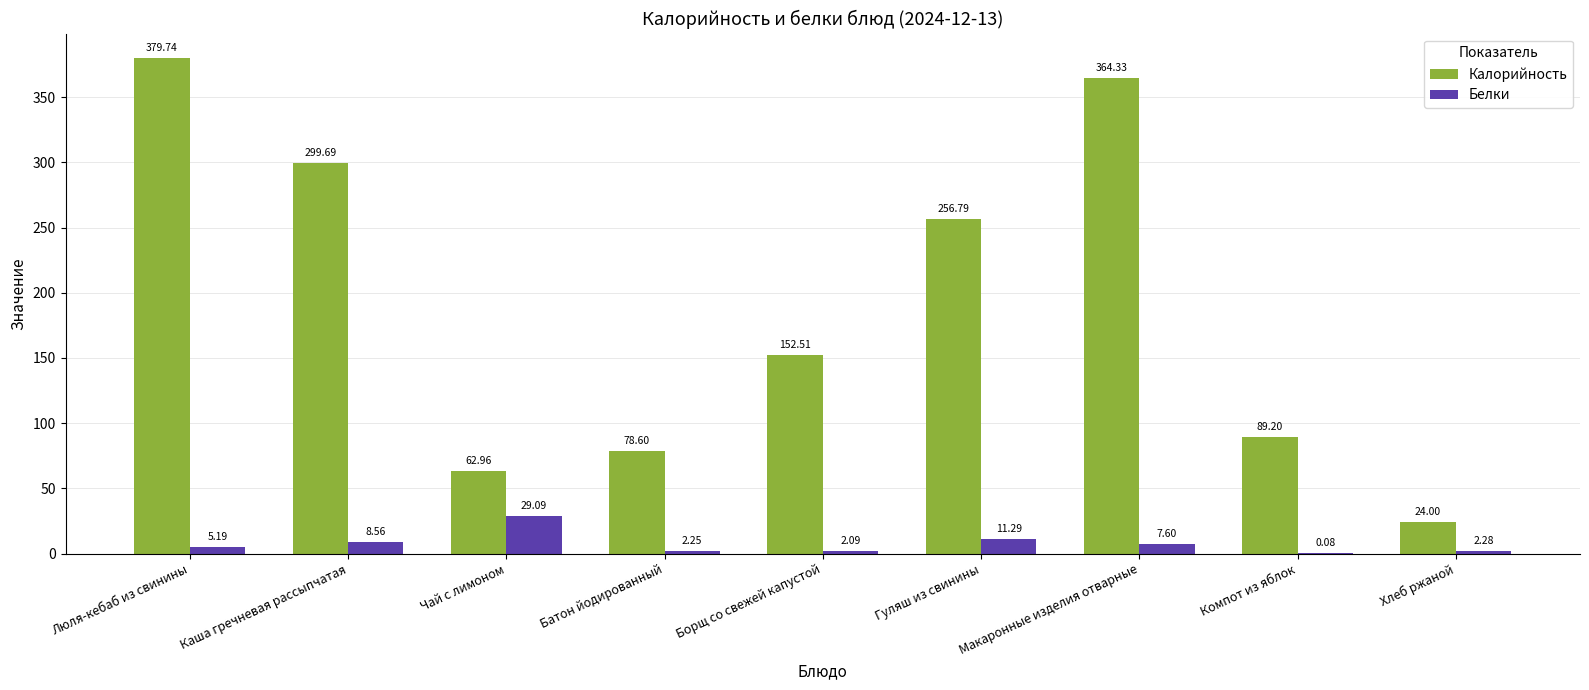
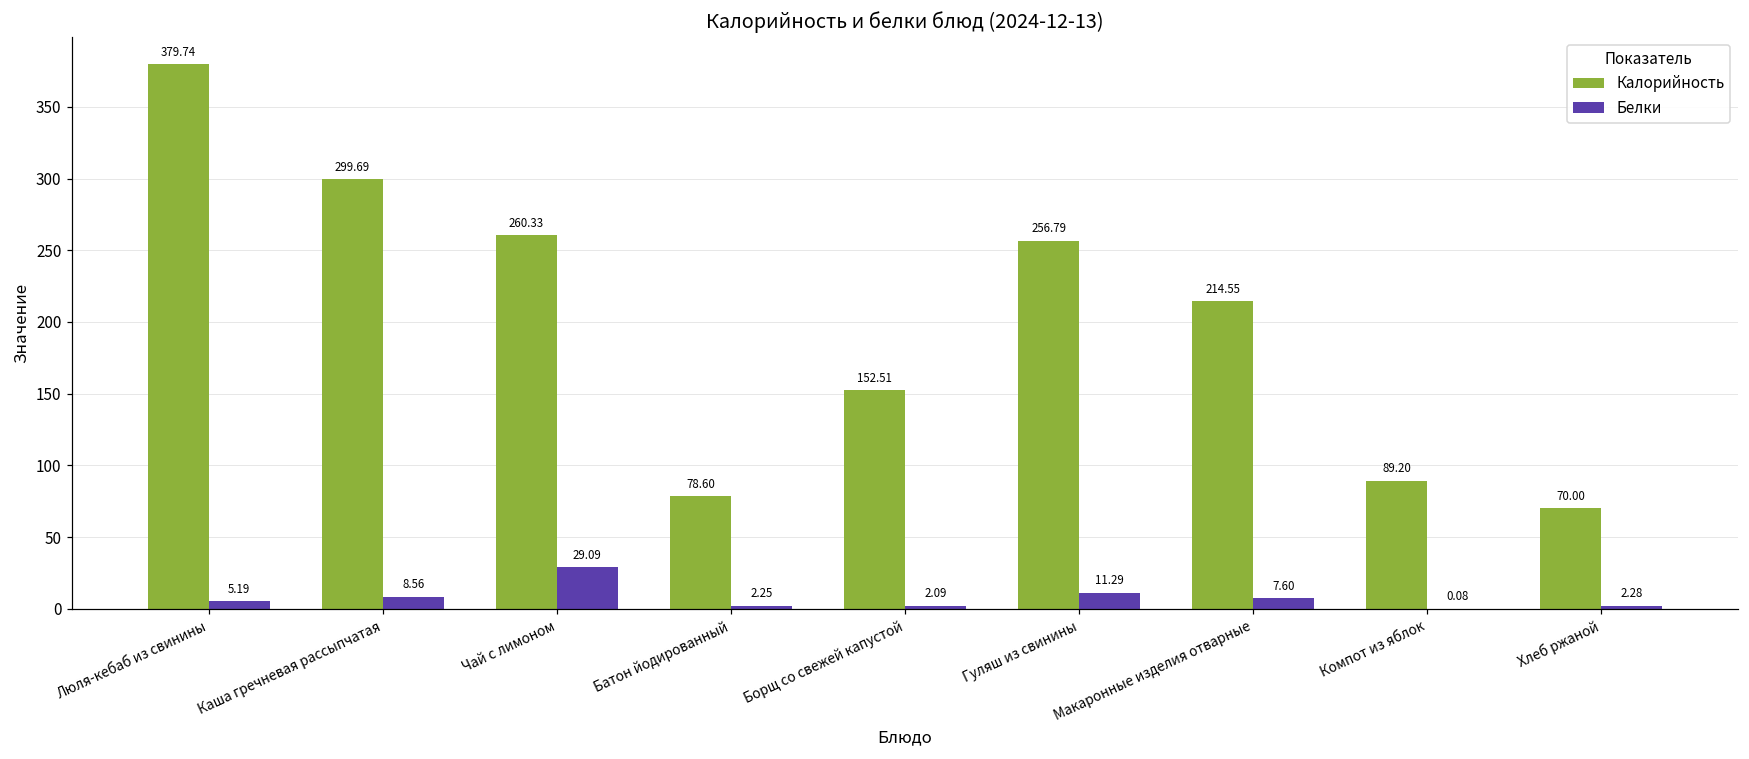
  {
    "Калорийность": {
      "Люля-кебаб из свинины": 379.74,
      "Каша гречневая рассыпчатая": 299.69,
-     "Чай с лимоном": 62.96,
+     "Чай с лимоном": 260.33,
      "Батон йодированный": 78.60,
      "Борщ со свежей капустой": 152.51,
      "Гуляш из свинины": 256.79,
-     "Макаронные изделия отварные": 364.33,
+     "Макаронные изделия отварные": 214.55,
      "Компот из яблок": 89.20,
-     "Хлеб ржаной": 24.00
+     "Хлеб ржаной": 70.00
    },
    "Белки": {
      "Люля-кебаб из свинины": 5.19,
      "Каша гречневая рассыпчатая": 8.56,
      "Чай с лимоном": 29.09,
      "Батон йодированный": 2.25,
      "Борщ со свежей капустой": 2.09,
      "Гуляш из свинины": 11.29,
      "Макаронные изделия отварные": 7.60,
      "Компот из яблок": 0.08,
      "Хлеб ржаной": 2.28
    }
  }
